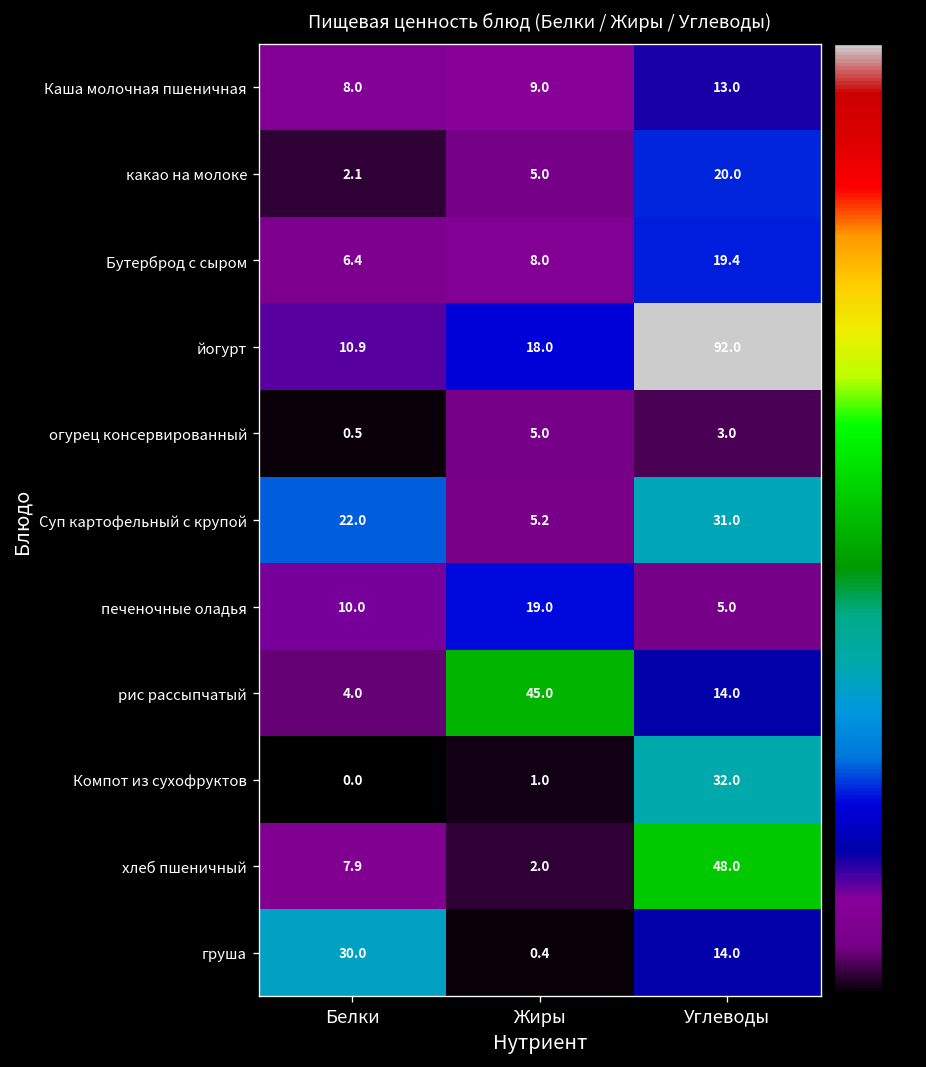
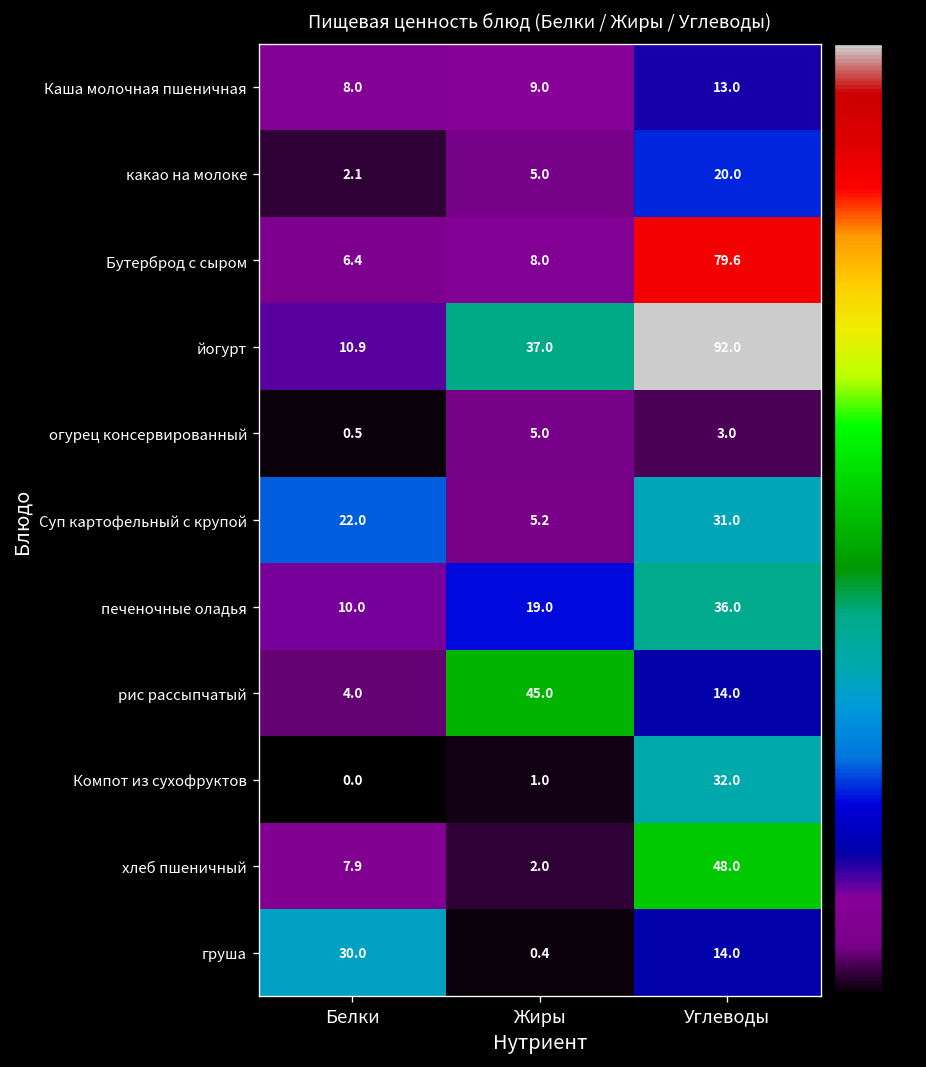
  {
    "Каша молочная пшеничная": {
      "Белки": 8.0,
      "Жиры": 9.0,
      "Углеводы": 13.0
    },
    "какао на молоке": {
      "Белки": 2.1,
      "Жиры": 5.0,
      "Углеводы": 20.0
    },
    "Бутерброд с сыром": {
      "Белки": 6.4,
      "Жиры": 8.0,
-     "Углеводы": 19.4
+     "Углеводы": 79.6
    },
    "йогурт": {
      "Белки": 10.9,
-     "Жиры": 18.0,
+     "Жиры": 37.0,
      "Углеводы": 92.0
    },
    "огурец консервированный": {
      "Белки": 0.5,
      "Жиры": 5.0,
      "Углеводы": 3.0
    },
    "Суп картофельный с крупой": {
      "Белки": 22.0,
      "Жиры": 5.2,
      "Углеводы": 31.0
    },
    "печеночные оладья": {
      "Белки": 10.0,
      "Жиры": 19.0,
-     "Углеводы": 5.0
+     "Углеводы": 36.0
    },
    "рис рассыпчатый": {
      "Белки": 4.0,
      "Жиры": 45.0,
      "Углеводы": 14.0
    },
    "Компот из сухофруктов": {
      "Белки": 0.0,
      "Жиры": 1.0,
      "Углеводы": 32.0
    },
    "хлеб пшеничный": {
      "Белки": 7.9,
      "Жиры": 2.0,
      "Углеводы": 48.0
    },
    "груша": {
      "Белки": 30.0,
      "Жиры": 0.4,
      "Углеводы": 14.0
    }
  }
